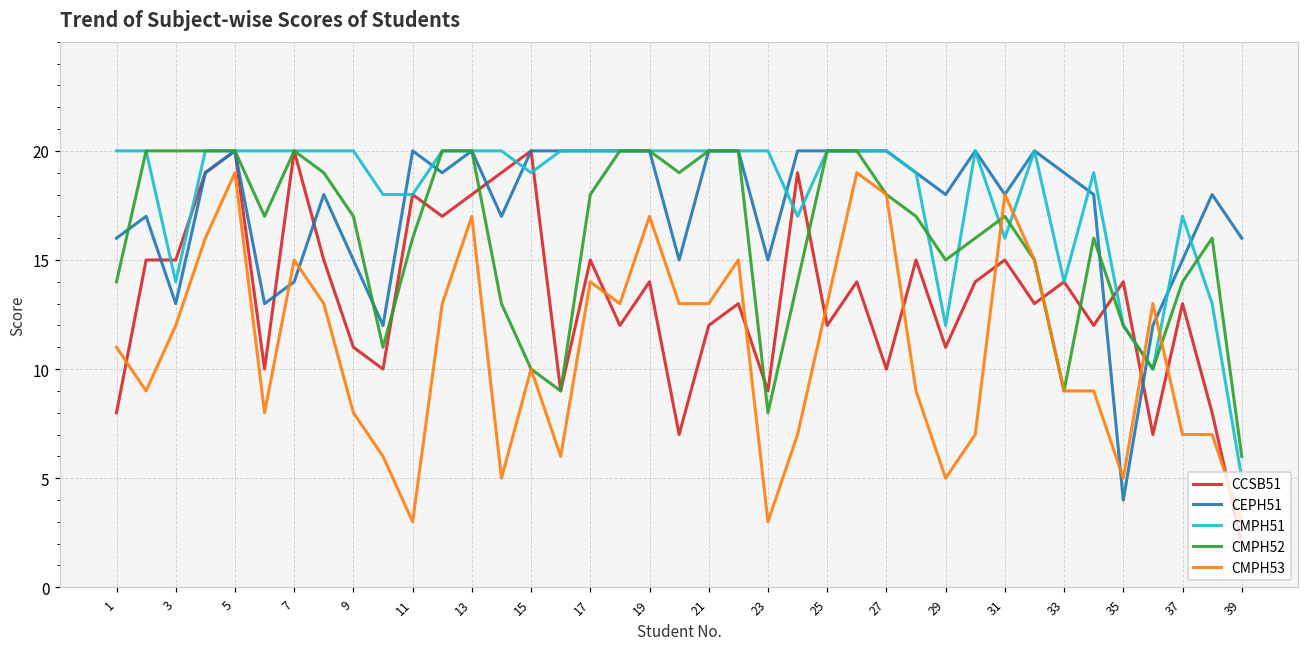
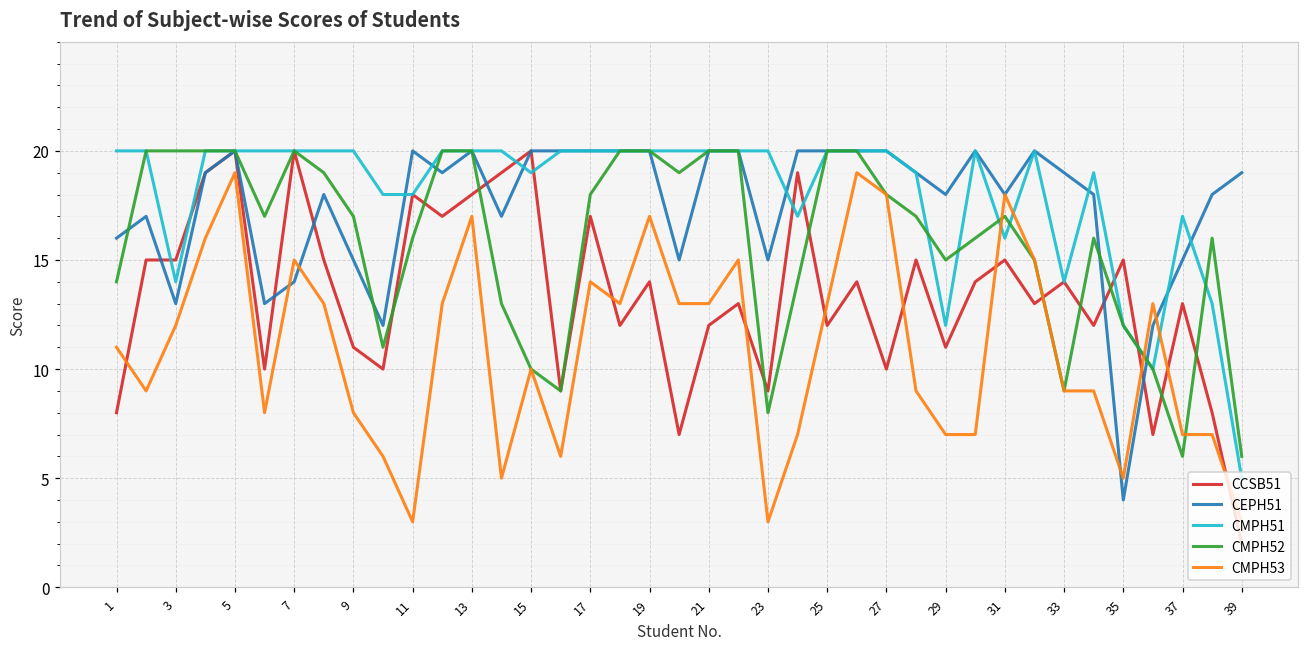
  {
    "CCSB51": {
      "1": 8,
      "3": 15,
      "9": 11,
      "13": 18,
-     "17": 15,
+     "17": 17,
      "19": 14,
      "21": 12,
      "23": 9,
      "25": 12,
      "27": 10,
      "29": 11,
      "31": 15,
-     "35": 14,
+     "35": 15,
      "37": 13
    },
    "CEPH51": {
      "1": 16,
      "3": 13,
      "7": 14,
      "9": 15,
      "11": 20,
      "23": 15,
      "29": 18,
      "33": 19,
      "35": 4,
      "37": 15,
-     "39": 16
+     "39": 19
    },
    "CMPH51": {
      "1": 20,
      "3": 14,
      "9": 20,
      "15": 19,
      "23": 20,
      "29": 12,
      "31": 16,
      "37": 17
    },
    "CMPH52": {
      "1": 14,
      "3": 20,
      "9": 17,
      "11": 16,
      "17": 18,
      "23": 8,
      "29": 15,
      "31": 17,
-     "37": 14,
+     "37": 6,
      "39": 6
    },
    "CMPH53": {
      "1": 11,
      "3": 12,
      "5": 19,
      "7": 15,
      "9": 8,
      "11": 3,
      "13": 17,
      "17": 14,
      "19": 17,
      "21": 13,
      "23": 3,
      "25": 13,
-     "29": 5,
+     "29": 7,
      "35": 5,
      "37": 7
    }
  }
